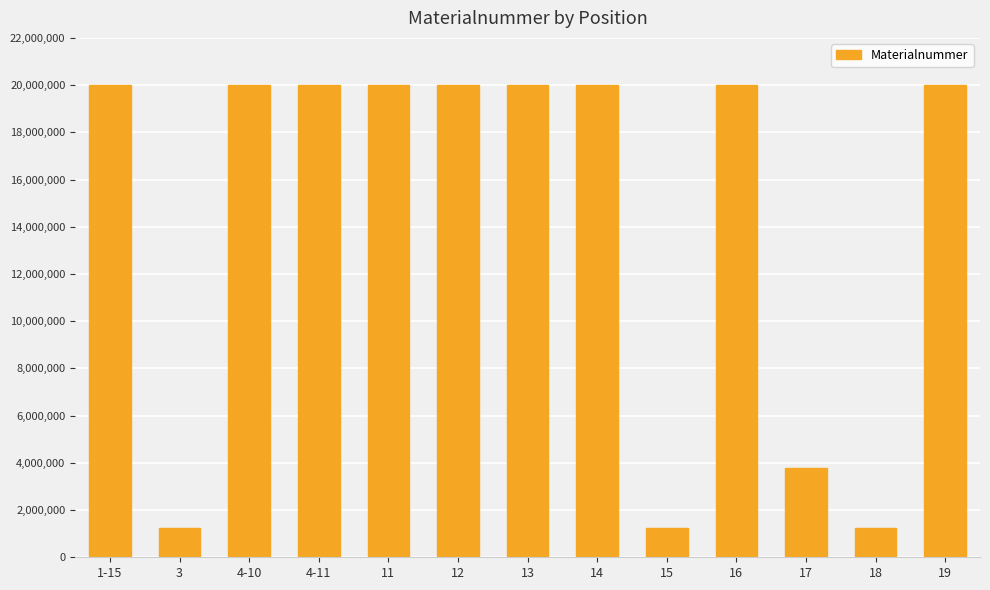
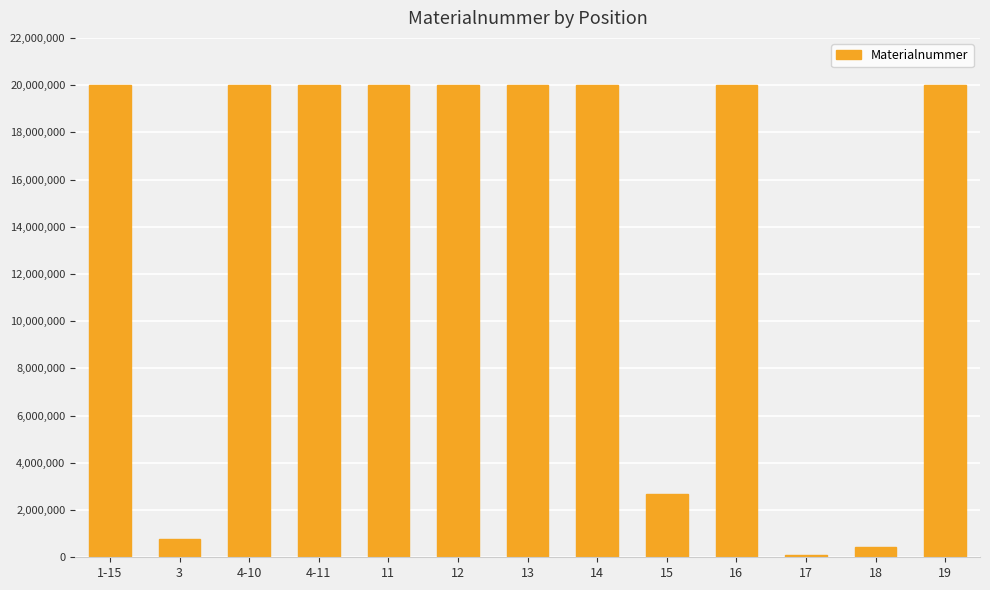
  {
    "1-15": "20,000,000",
-   "3": "1,200,000",
+   "3": "800,000",
    "4-10": "20,000,000",
    "4-11": "20,000,000",
    "11": "20,000,000",
    "12": "20,000,000",
    "13": "20,000,000",
    "14": "20,000,000",
-   "15": "1,200,000",
+   "15": "2,700,000",
    "16": "20,000,000",
-   "17": "3,800,000",
-   "18": "1,200,000",
+   "17": "100,000",
+   "18": "400,000",
    "19": "20,000,000"
  }
